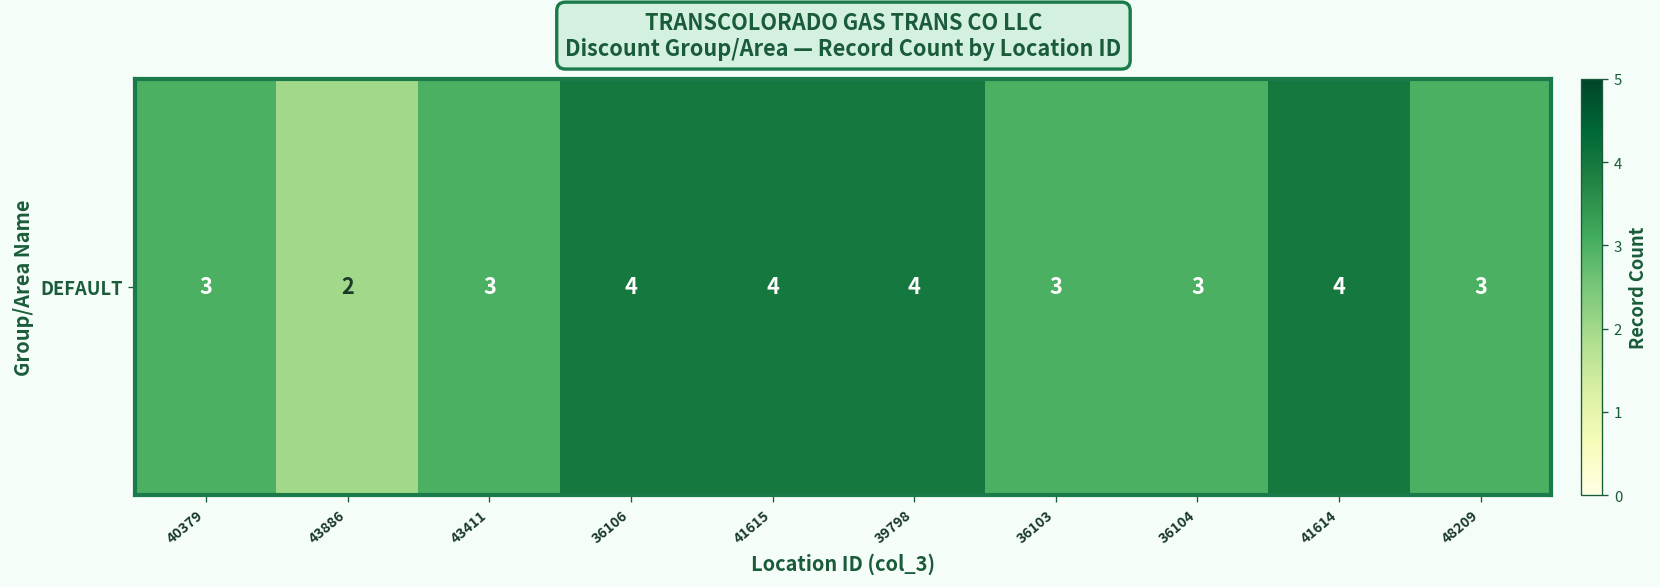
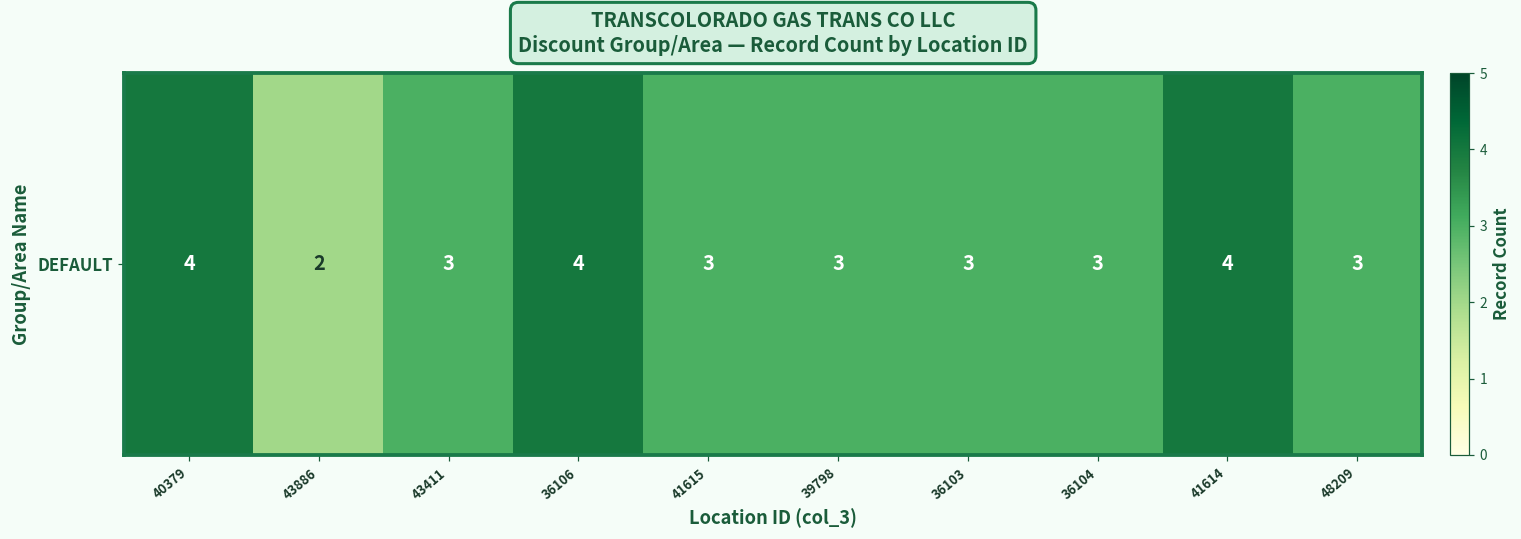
  {
    "DEFAULT": {
-     "40379": 3,
+     "40379": 4,
      "43886": 2,
      "43411": 3,
      "36106": 4,
-     "41615": 4,
-     "39798": 4,
+     "41615": 3,
+     "39798": 3,
      "36103": 3,
      "36104": 3,
      "41614": 4,
      "48209": 3
    }
  }
